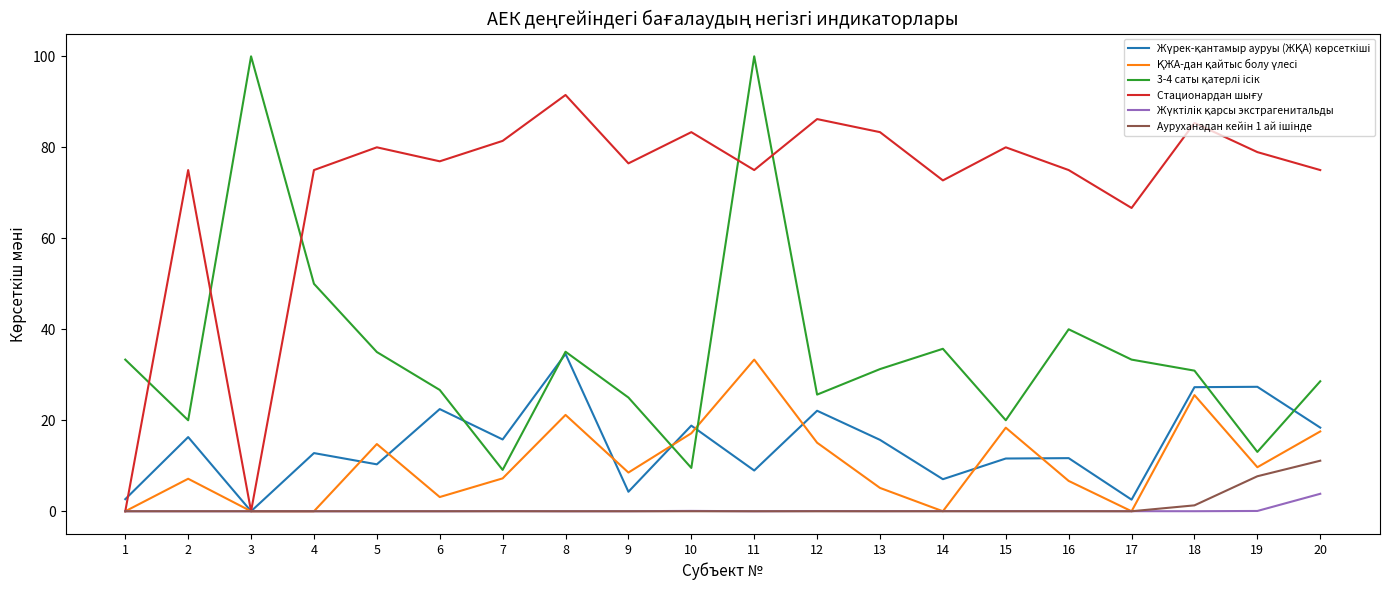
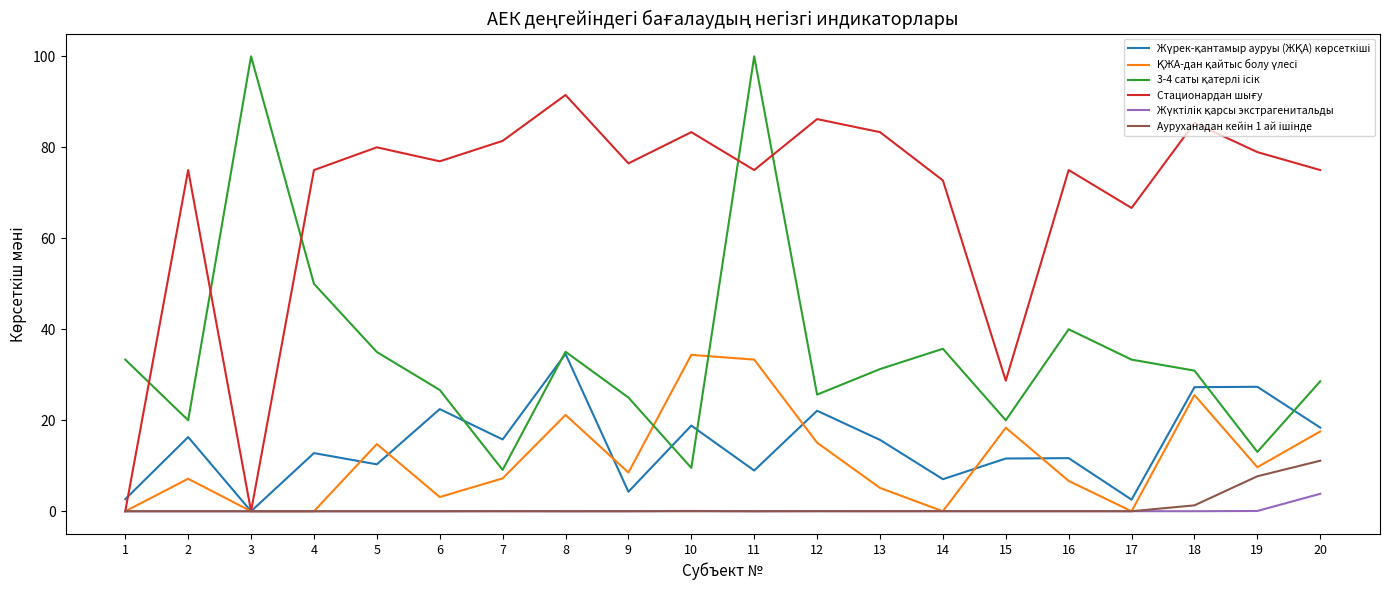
  {
    "Жүрек-қантамыр ауруы (ЖҚА) көрсеткіші": {
      "1": 3,
      "2": 16,
      "4": 13,
      "5": 10,
      "6": 22,
      "7": 16,
      "9": 4,
      "10": 19,
      "11": 9,
      "12": 22,
      "13": 16,
      "14": 7,
      "15": 12,
      "16": 12,
      "17": 3,
      "18": 27,
      "19": 27,
      "20": 18
    },
    "ҚЖА-дан қайтыс болу үлесі": {
      "2": 7,
      "5": 15,
      "6": 3,
      "7": 7,
      "8": 21,
      "9": 9,
-     "10": 17,
+     "10": 34,
      "11": 33,
      "12": 15,
      "13": 5,
      "15": 18,
      "16": 7,
      "18": 26,
      "19": 10,
      "20": 18
    },
    "3-4 саты қатерлі ісік": {
      "1": 33,
      "2": 20,
      "3": 100,
      "4": 50,
      "5": 35,
      "6": 27,
      "7": 9,
      "9": 25,
      "10": 10,
      "11": 100,
      "12": 26,
      "13": 31,
      "14": 36,
      "15": 20,
      "16": 40,
      "17": 33,
      "18": 31,
      "19": 13,
      "20": 29
    },
    "Стационардан шығу": {
      "2": 75,
      "4": 75,
      "5": 80,
      "6": 77,
      "7": 81,
      "8": 92,
      "9": 76,
      "10": 83,
      "11": 75,
      "12": 86,
      "13": 83,
      "14": 73,
-     "15": 80,
+     "15": 29,
      "16": 75,
      "17": 67,
      "19": 79,
      "20": 75
    },
    "Жүктілік қарсы экстрагенитальды": {
      "18": 0,
      "19": 0,
      "20": 4
    },
    "Ауруханадан кейін 1 ай ішінде": {
      "18": 1,
      "19": 8,
      "20": 11
    }
  }
